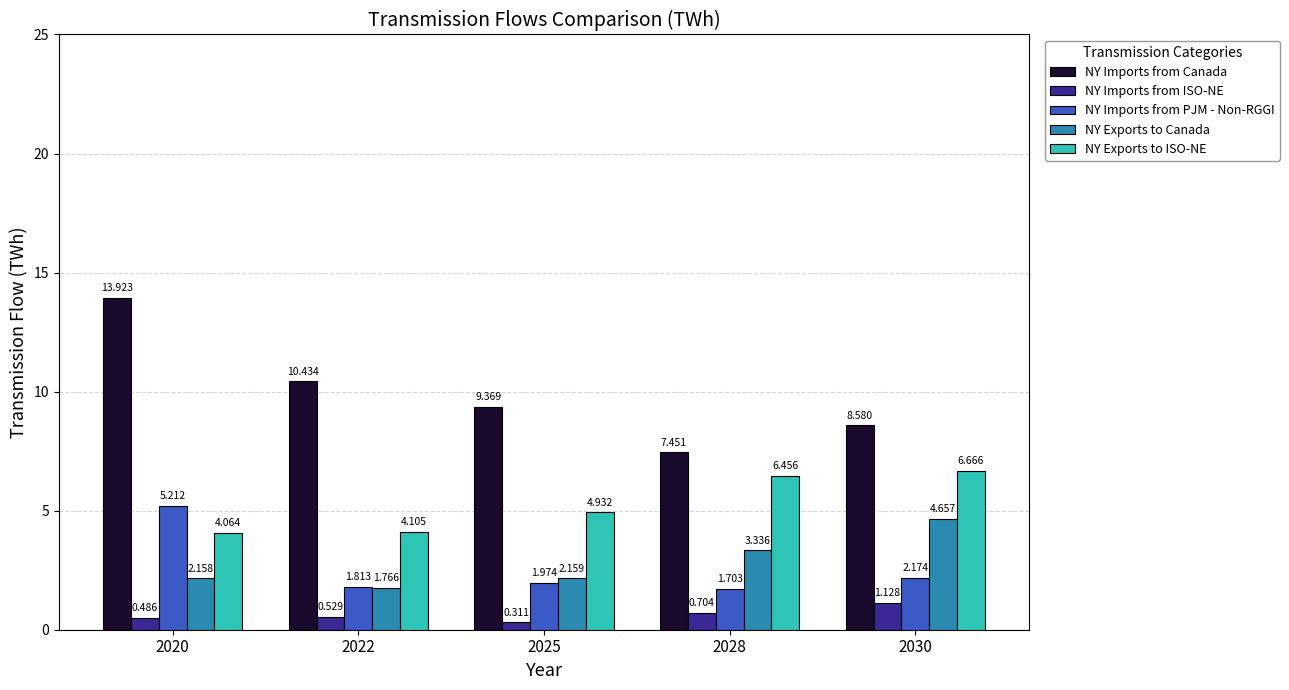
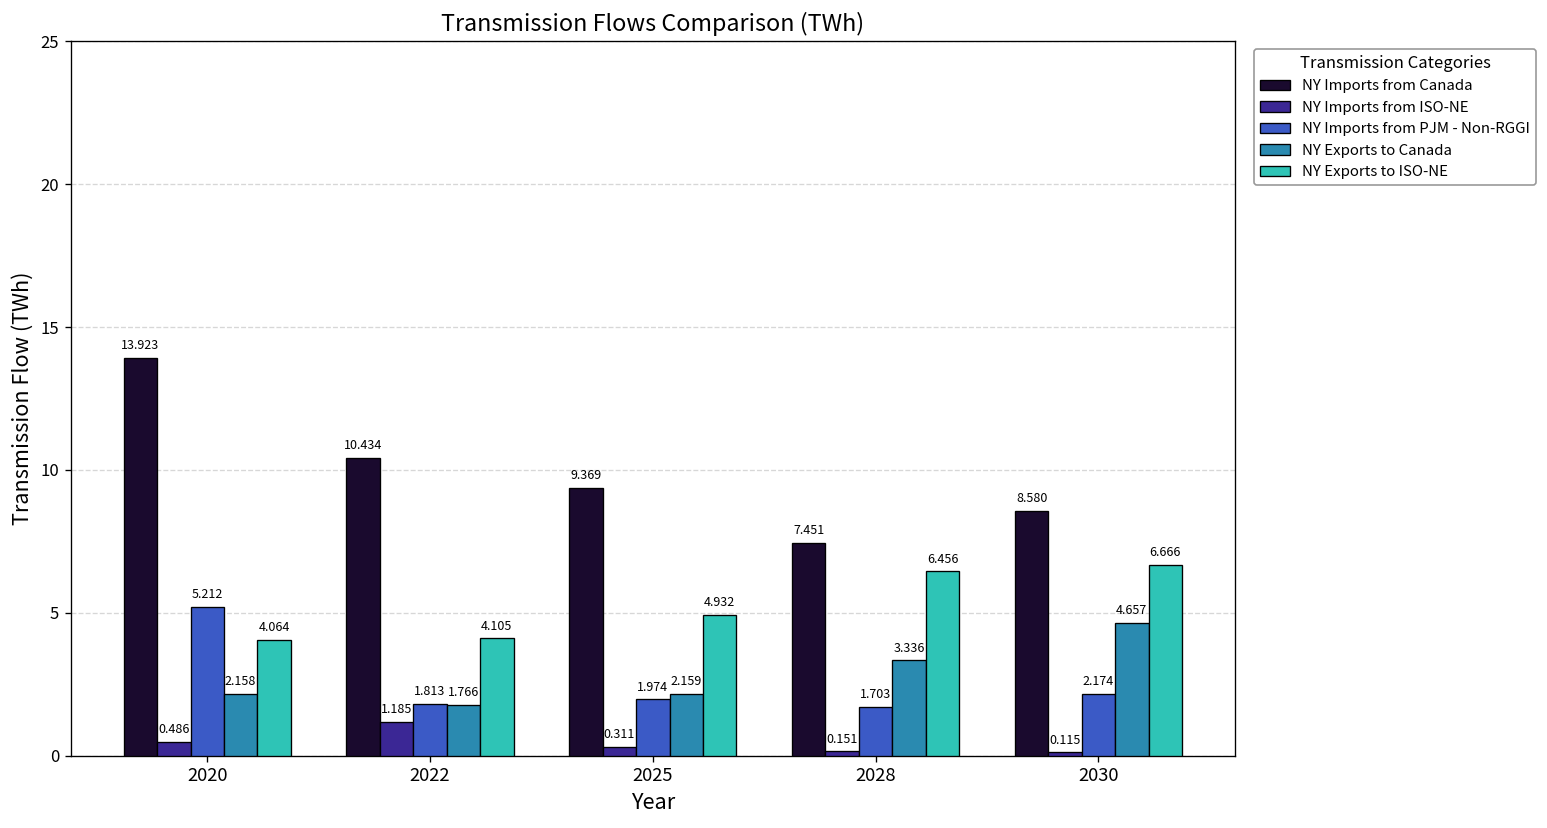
  {
    "NY Imports from Canada": {
      "2020": 13.923,
      "2022": 10.434,
      "2025": 9.369,
      "2028": 7.451,
      "2030": 8.580
    },
    "NY Imports from ISO-NE": {
      "2020": 0.486,
-     "2022": 0.529,
+     "2022": 1.185,
      "2025": 0.311,
-     "2028": 0.704,
-     "2030": 1.128
+     "2028": 0.151,
+     "2030": 0.115
    }
  }
